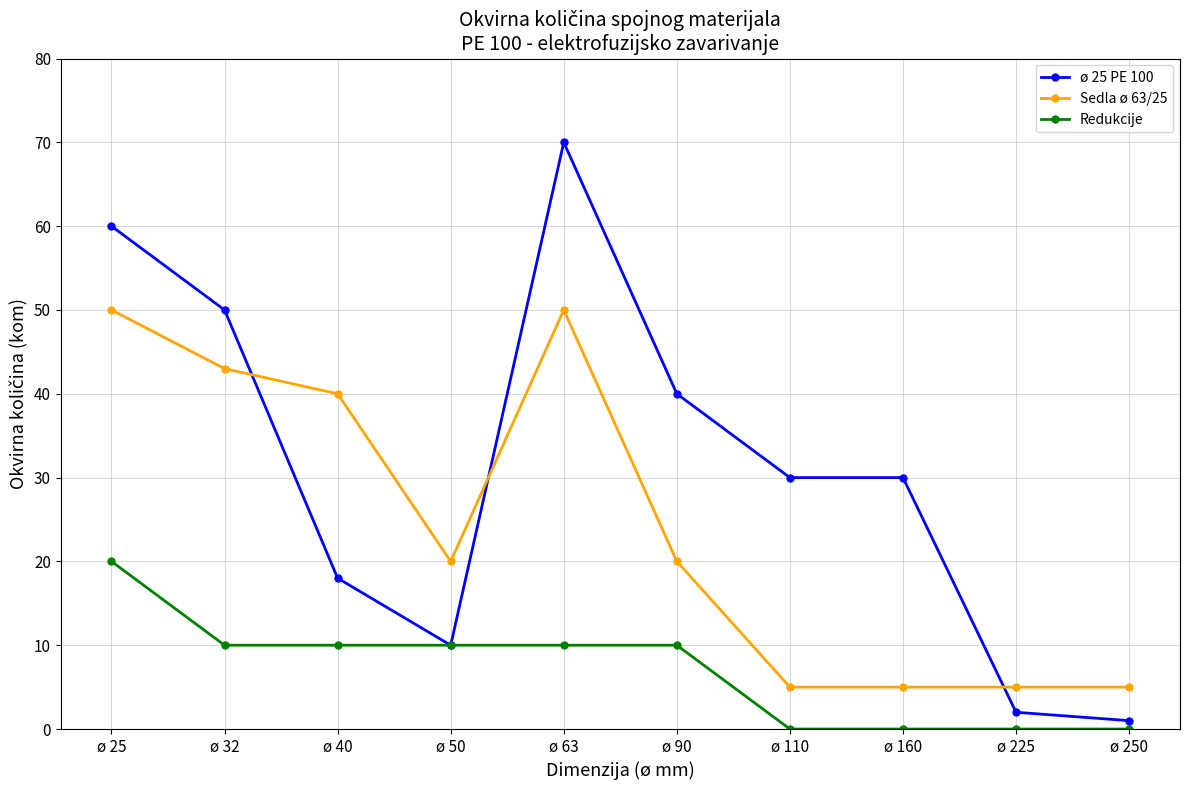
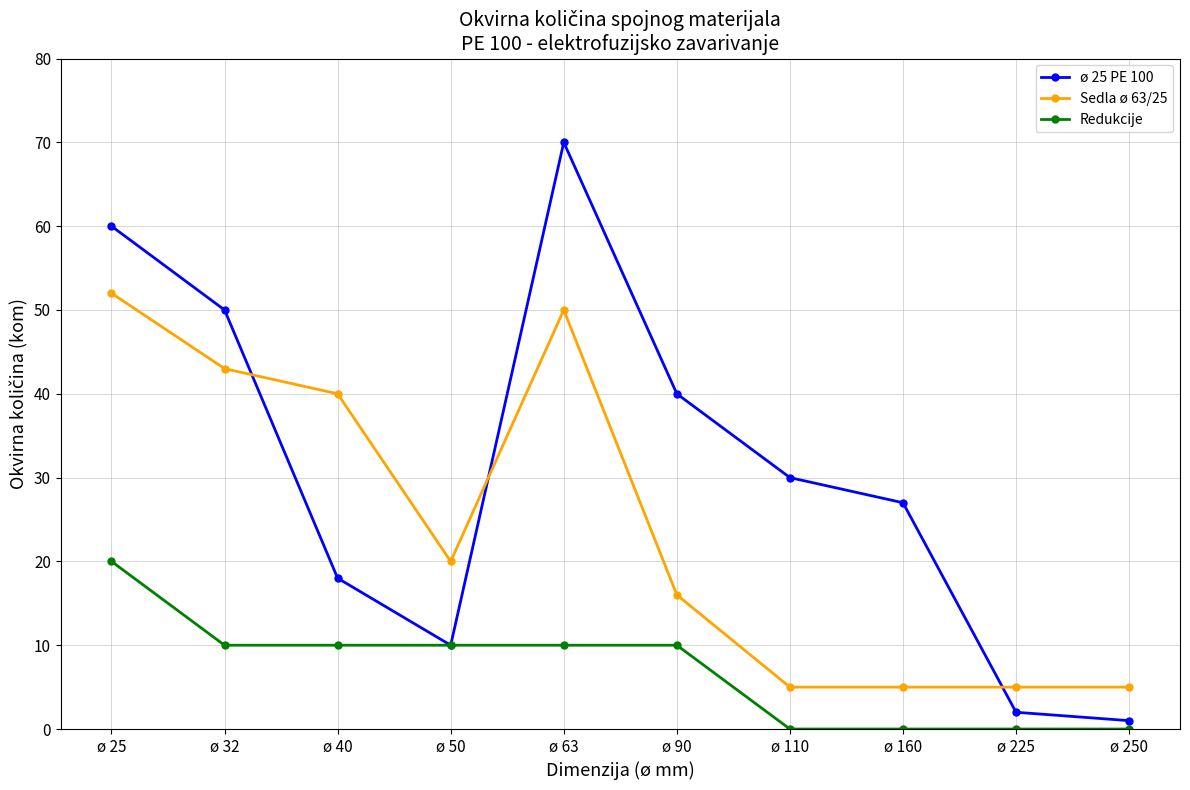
  {
    "ø 25 PE 100": {
      "ø 25": 60,
      "ø 32": 50,
      "ø 40": 18,
      "ø 63": 70,
      "ø 90": 40,
      "ø 110": 30,
-     "ø 160": 30,
+     "ø 160": 27,
      "ø 225": 2,
      "ø 250": 1
    },
    "Sedla ø 63/25": {
-     "ø 25": 50,
+     "ø 25": 52,
      "ø 32": 43,
      "ø 40": 40,
      "ø 50": 20,
      "ø 63": 50,
-     "ø 90": 20,
+     "ø 90": 16,
      "ø 110": 5,
      "ø 160": 5,
      "ø 225": 5,
      "ø 250": 5
    },
    "Redukcije": {
      "ø 25": 20,
      "ø 32": 10,
      "ø 40": 10,
      "ø 63": 10,
      "ø 90": 10,
      "ø 110": 0,
      "ø 160": 0,
      "ø 225": 0,
      "ø 250": 0
    }
  }
